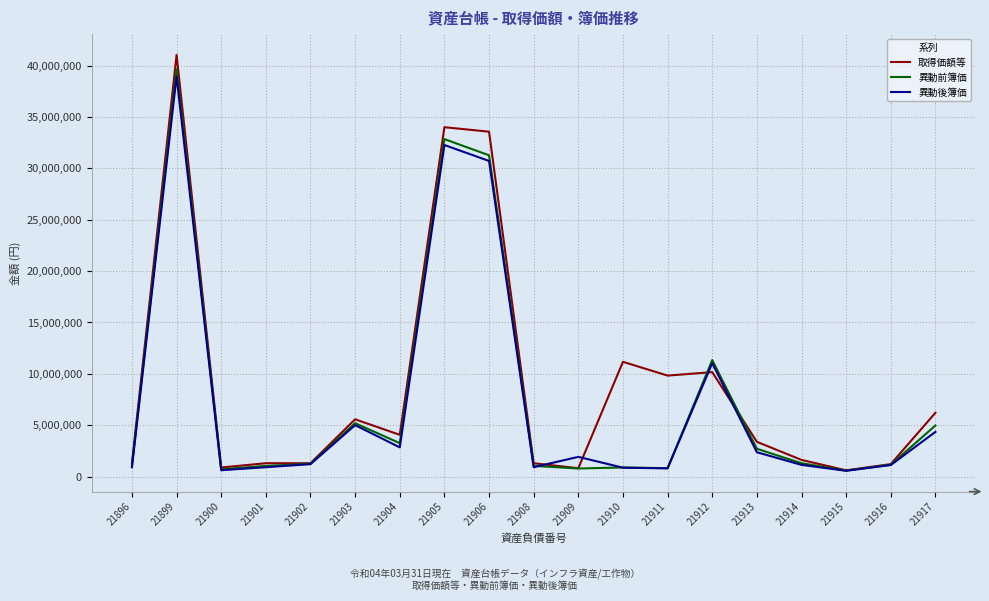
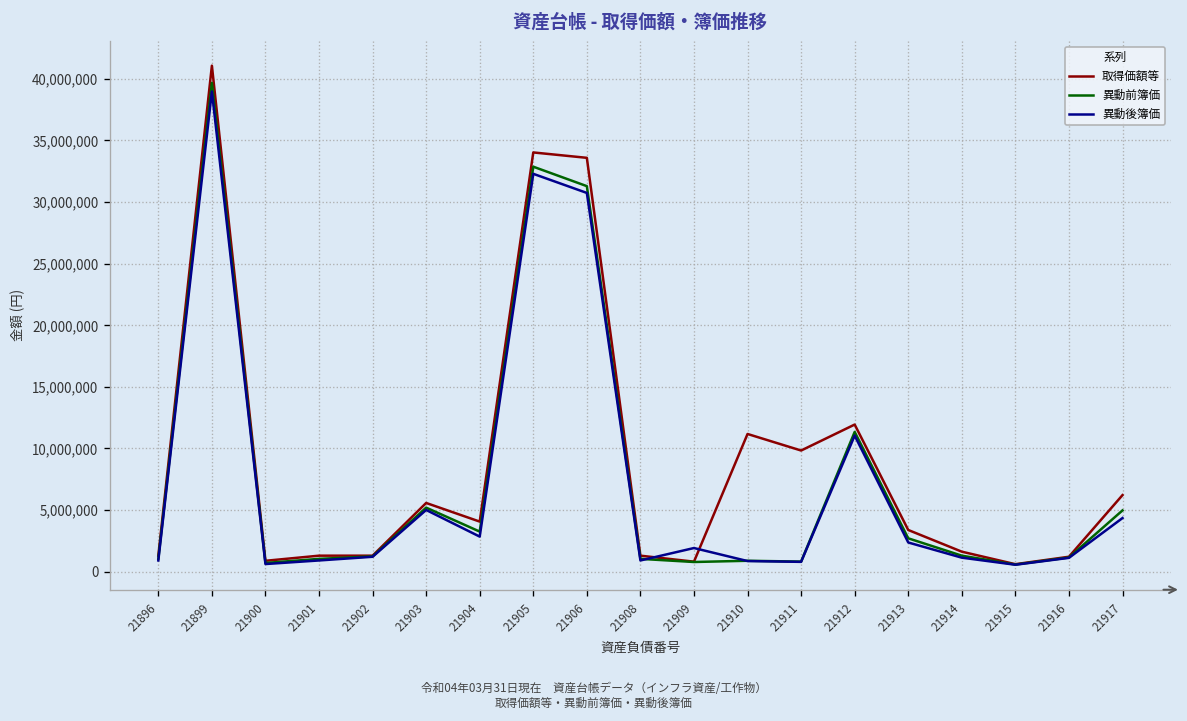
  {
    "取得価額等": {
      "21896": "1,300,000",
      "21899": "41,100,000",
      "21901": "1,300,000",
      "21903": "5,600,000",
      "21904": "4,100,000",
      "21905": "34,000,000",
      "21906": "33,600,000",
      "21908": "1,300,000",
      "21910": "11,200,000",
      "21911": "9,800,000",
-     "21912": "10,200,000",
+     "21912": "11,900,000",
      "21913": "3,400,000",
      "21914": "1,600,000",
      "21917": "6,200,000"
    },
    "異動前簿価": {
      "21899": "39,700,000",
      "21904": "3,200,000",
      "21905": "32,900,000",
      "21906": "31,300,000",
      "21912": "11,300,000",
      "21913": "2,700,000",
      "21917": "5,000,000"
    },
    "異動後簿価": {
      "21899": "39,000,000",
      "21904": "2,800,000",
      "21905": "32,300,000",
      "21906": "30,700,000",
      "21909": "1,900,000",
      "21912": "11,000,000",
      "21913": "2,400,000",
      "21917": "4,300,000"
    }
  }
